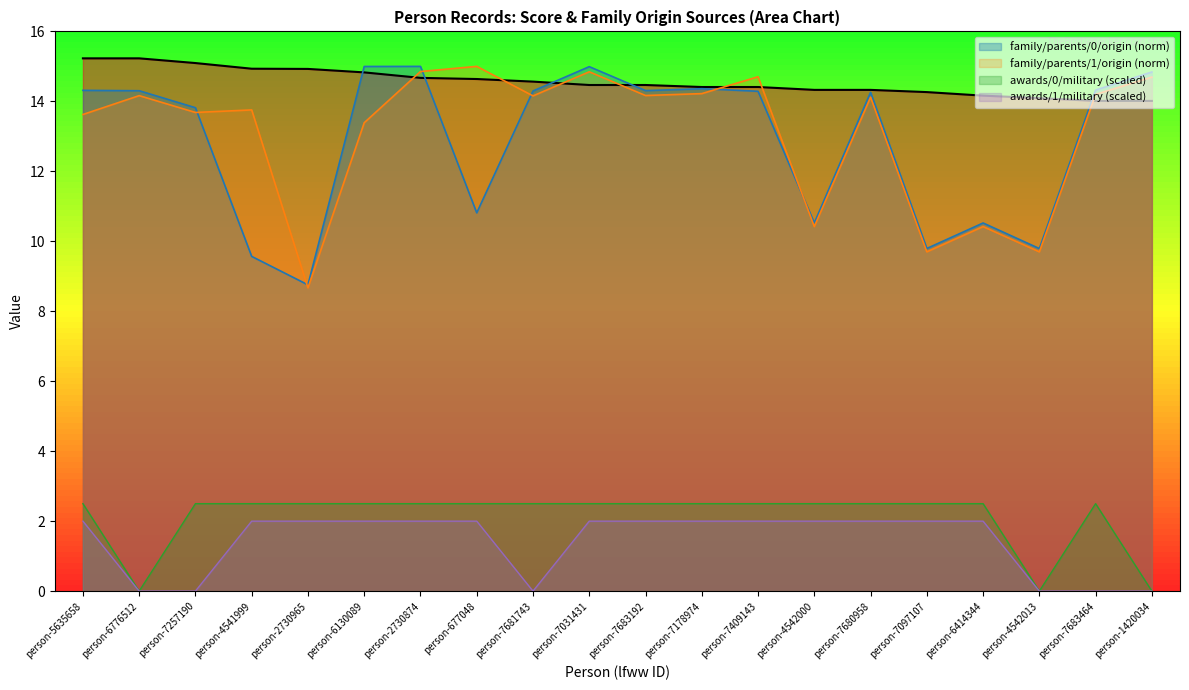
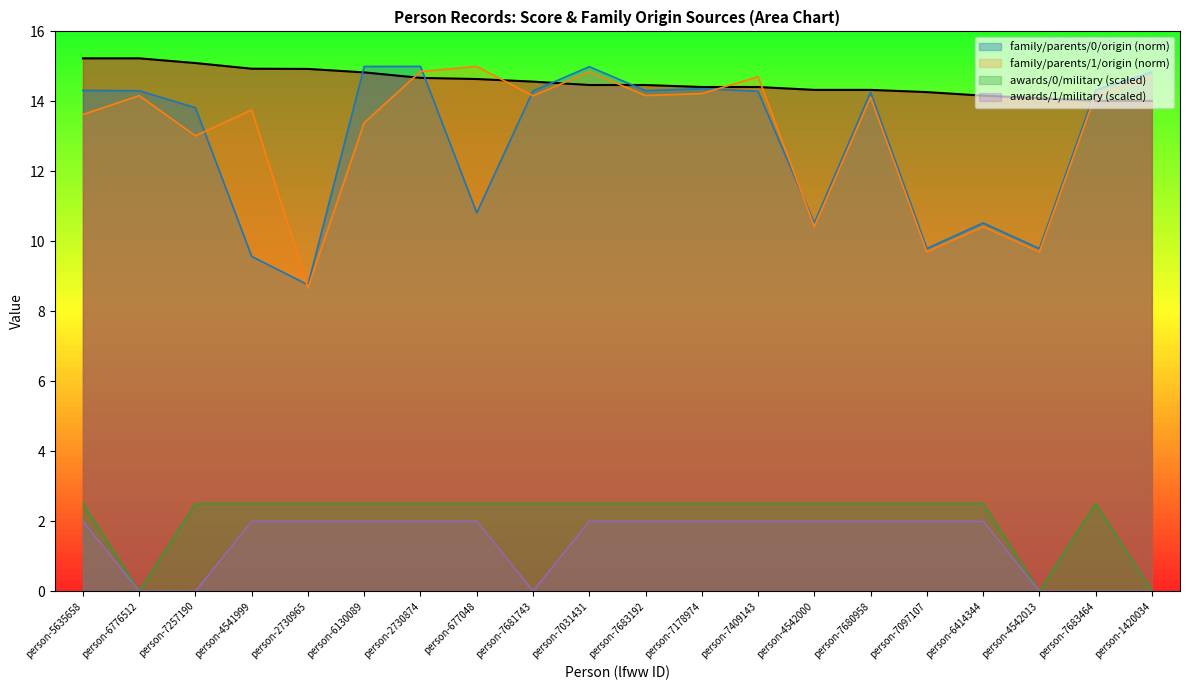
  {
    "family/parents/0/origin (norm)": {
      "person-5635658": 14.3,
      "person-6776512": 14.3,
      "person-7257190": 13.8,
      "person-4541999": 9.6,
      "person-2730965": 8.8,
      "person-6130089": 15.0,
      "person-2730874": 15.0,
      "person-677048": 10.8,
      "person-7681743": 14.3,
      "person-7031431": 15.0,
      "person-7683192": 14.3,
      "person-7409143": 14.3,
      "person-4542000": 10.5,
      "person-7097107": 9.8,
      "person-6414344": 10.5,
      "person-4542013": 9.8
    },
    "family/parents/1/origin (norm)": {
      "person-5635658": 13.6,
      "person-6776512": 14.2,
-     "person-7257190": 13.7,
+     "person-7257190": 13.0,
      "person-4541999": 13.8,
      "person-2730965": 8.7,
      "person-6130089": 13.4,
      "person-2730874": 14.9,
      "person-677048": 15.0,
      "person-7681743": 14.2,
      "person-7031431": 14.8,
      "person-7683192": 14.2,
      "person-7178974": 14.2,
      "person-7409143": 14.7,
      "person-4542000": 10.4,
      "person-7680958": 14.1,
      "person-7097107": 9.7,
      "person-6414344": 10.4,
      "person-4542013": 9.7
    },
    "awards/0/military (scaled)": {
      "person-5635658": 2.5,
      "person-7257190": 2.5,
      "person-4541999": 2.5,
      "person-2730965": 2.5,
      "person-6130089": 2.5,
      "person-2730874": 2.5,
      "person-677048": 2.5,
      "person-7681743": 2.5,
      "person-7031431": 2.5,
      "person-7683192": 2.5,
      "person-7178974": 2.5,
      "person-7409143": 2.5,
      "person-4542000": 2.5,
      "person-7680958": 2.5,
      "person-7097107": 2.5,
      "person-6414344": 2.5,
      "person-7683464": 2.5
    },
    "awards/1/military (scaled)": {
      "person-5635658": 2.0,
      "person-7257190": 0.0,
      "person-4541999": 2.0,
      "person-2730965": 2.0,
      "person-6130089": 2.0,
      "person-2730874": 2.0,
      "person-677048": 2.0,
      "person-7681743": 0.0,
      "person-7031431": 2.0,
      "person-7683192": 2.0,
      "person-7178974": 2.0,
      "person-7409143": 2.0,
      "person-4542000": 2.0,
      "person-7680958": 2.0,
      "person-7097107": 2.0,
      "person-6414344": 2.0,
      "person-7683464": 0.0
    }
  }
